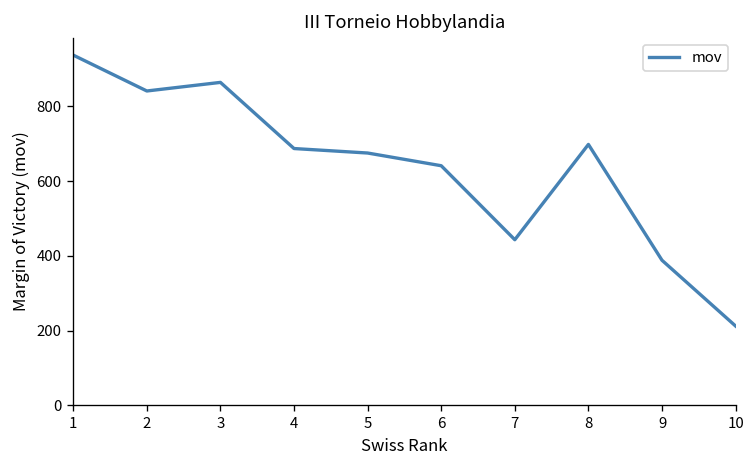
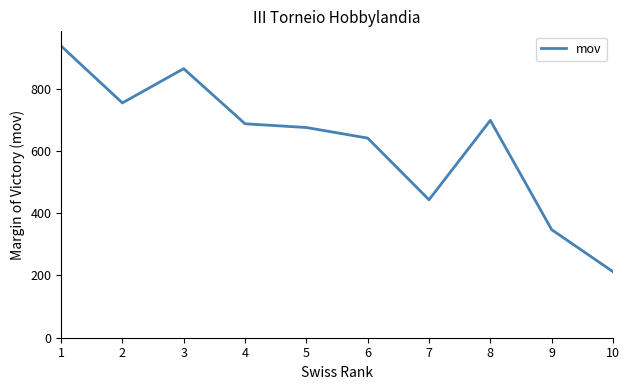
  {
    "1": 940,
-   "2": 840,
+   "2": 750,
    "3": 860,
    "4": 690,
    "5": 680,
    "6": 640,
    "7": 440,
    "8": 700,
-   "9": 390,
+   "9": 350,
    "10": 210
  }
